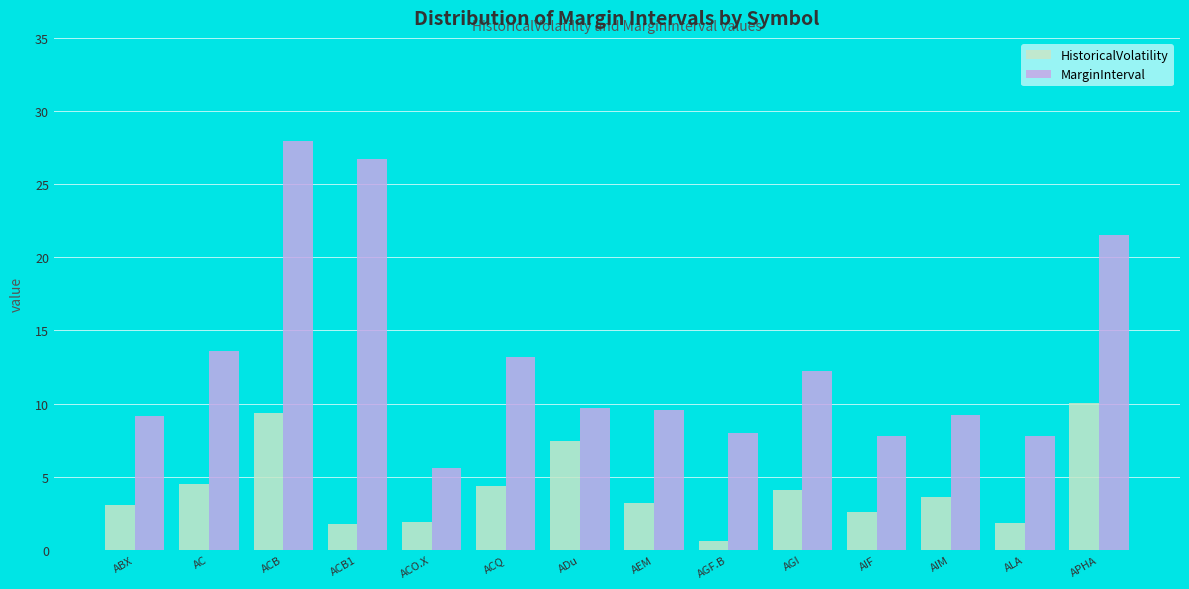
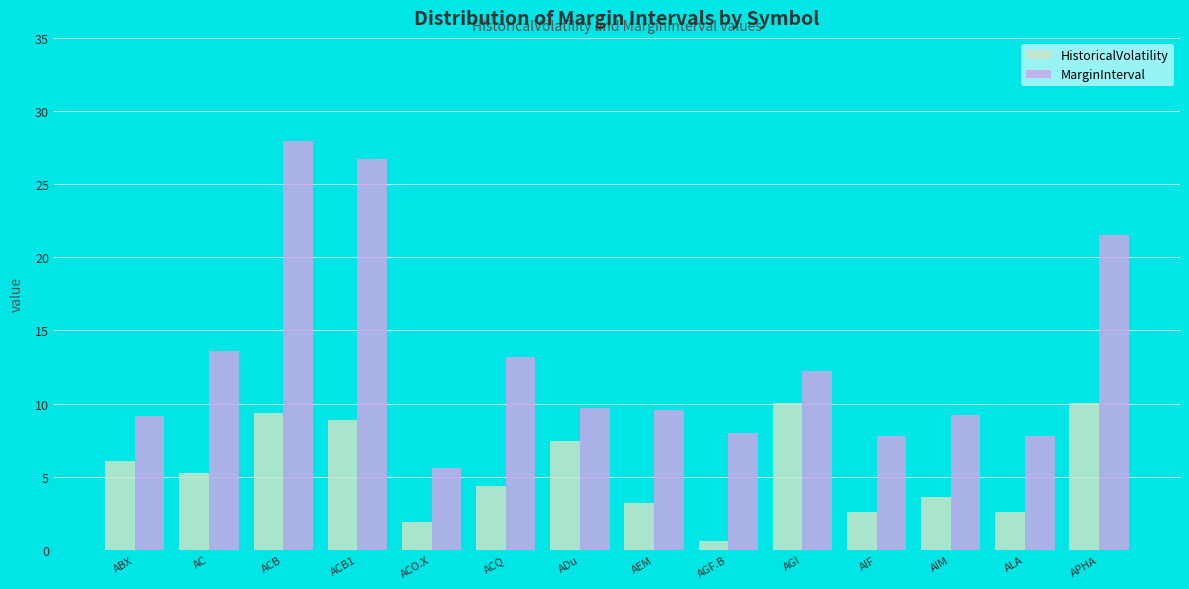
  {
    "HistoricalVolatility": {
-     "ABX": 3.0,
-     "AC": 4.5,
+     "ABX": 6.0,
+     "AC": 5.3,
      "ACB": 9.3,
-     "ACB1": 1.8,
+     "ACB1": 8.9,
      "ACO.X": 1.9,
      "ACQ": 4.4,
      "ADu": 7.4,
      "AEM": 3.2,
      "AGF.B": 0.6,
-     "AGI": 4.1,
+     "AGI": 10.0,
      "AIF": 2.6,
      "AIM": 3.6,
-     "ALA": 1.8,
+     "ALA": 2.6,
      "APHA": 10.0
    },
    "MarginInterval": {
      "ABX": 9.1,
      "AC": 13.6,
      "ACB": 28.0,
      "ACB1": 26.7,
      "ACO.X": 5.6,
      "ACQ": 13.2,
      "ADu": 9.7,
      "AEM": 9.5,
      "AGF.B": 8.0,
      "AGI": 12.2,
      "AIF": 7.8,
      "AIM": 9.2,
      "ALA": 7.8,
      "APHA": 21.6
    }
  }
